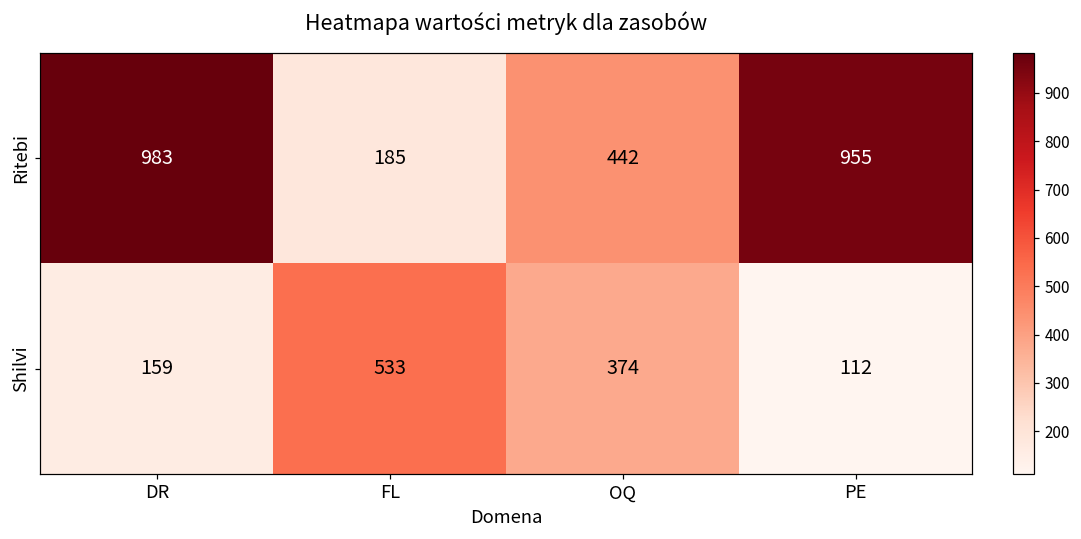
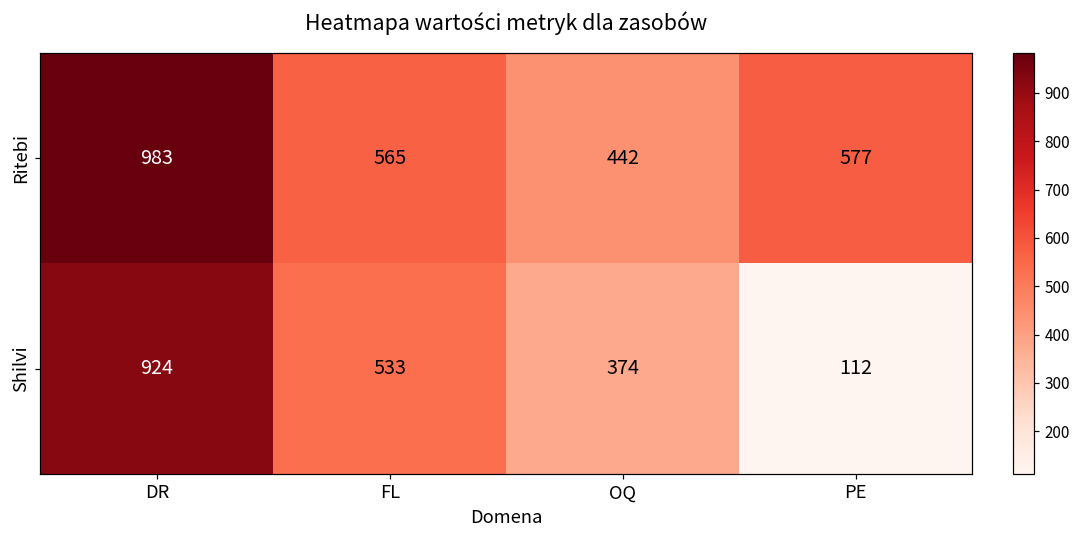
  {
    "Ritebi": {
      "DR": 983,
-     "FL": 185,
+     "FL": 565,
      "OQ": 442,
-     "PE": 955
+     "PE": 577
    },
    "Shilvi": {
-     "DR": 159,
+     "DR": 924,
      "FL": 533,
      "OQ": 374,
      "PE": 112
    }
  }
